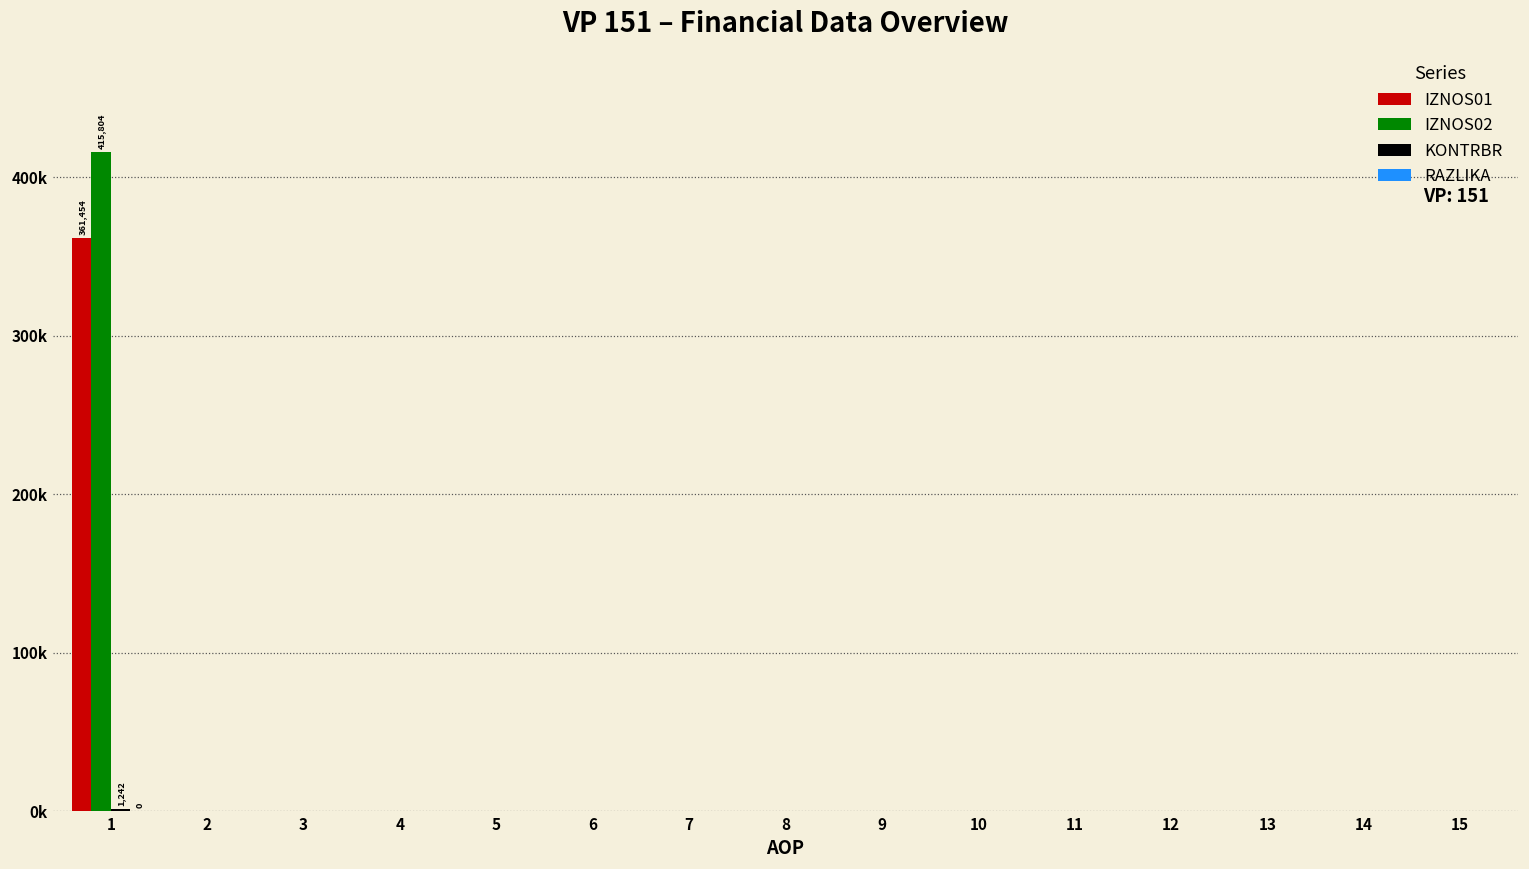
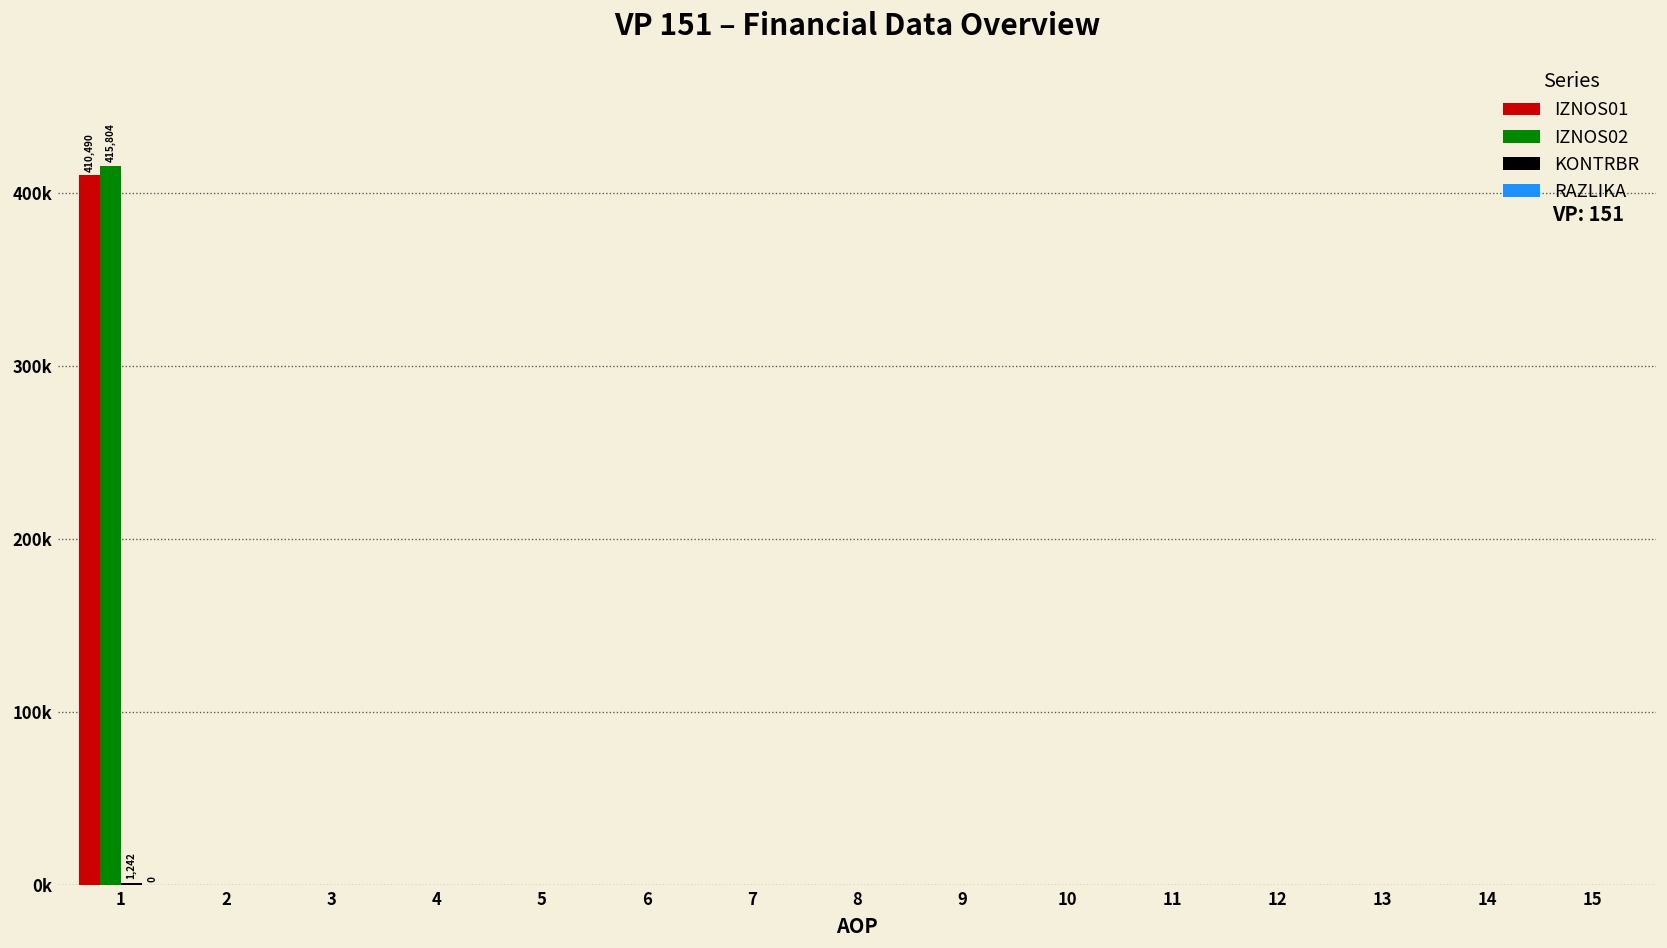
  {
    "IZNOS01": {
-     "1": "361,454"
+     "1": "410,490"
    },
    "IZNOS02": {
      "1": "415,804"
    },
    "KONTRBR": {
      "1": "1,242"
    },
    "RAZLIKA": {
      "1": "0"
    }
  }
